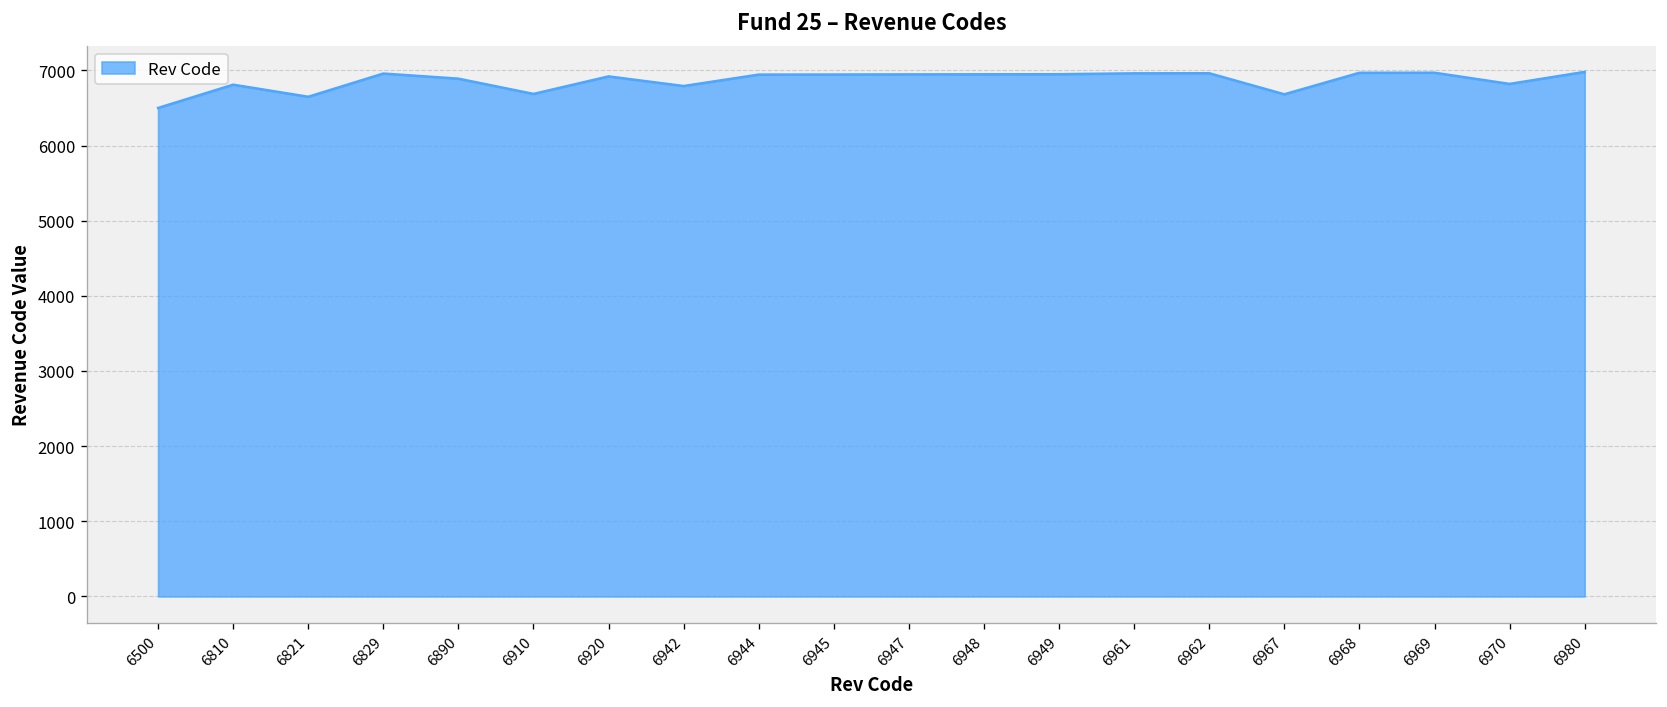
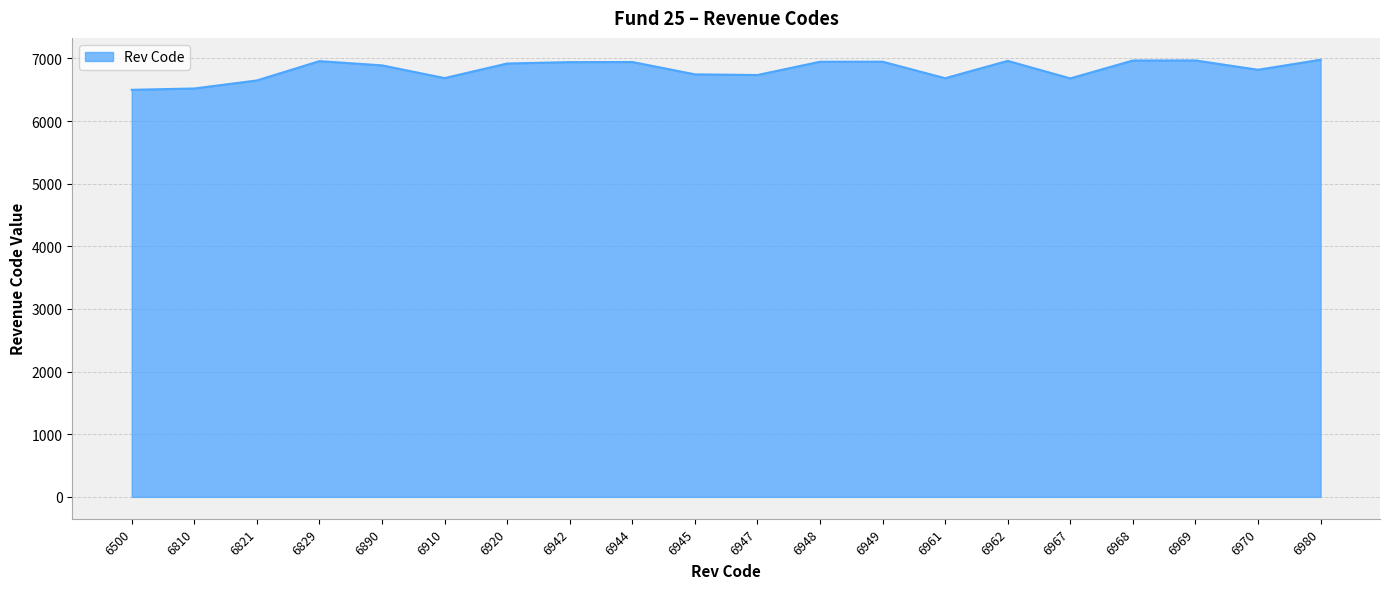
  {
    "6500": 6500,
-   "6810": 6800,
+   "6810": 6500,
    "6821": 6600,
    "6829": 7000,
    "6890": 6900,
    "6910": 6700,
    "6920": 6900,
-   "6942": 6800,
+   "6942": 6900,
    "6944": 6900,
-   "6945": 6900,
-   "6947": 6900,
+   "6945": 6700,
+   "6947": 6700,
    "6948": 6900,
    "6949": 6900,
-   "6961": 7000,
+   "6961": 6700,
    "6962": 7000,
    "6967": 6700,
    "6968": 7000,
    "6969": 7000,
    "6970": 6800,
    "6980": 7000
  }
